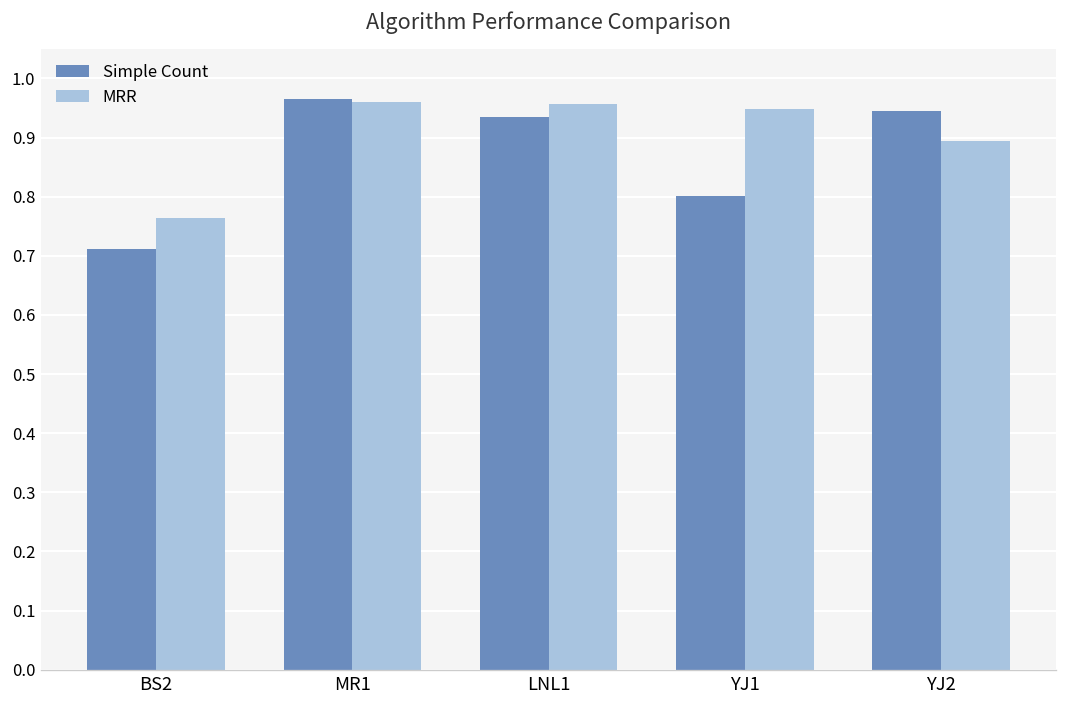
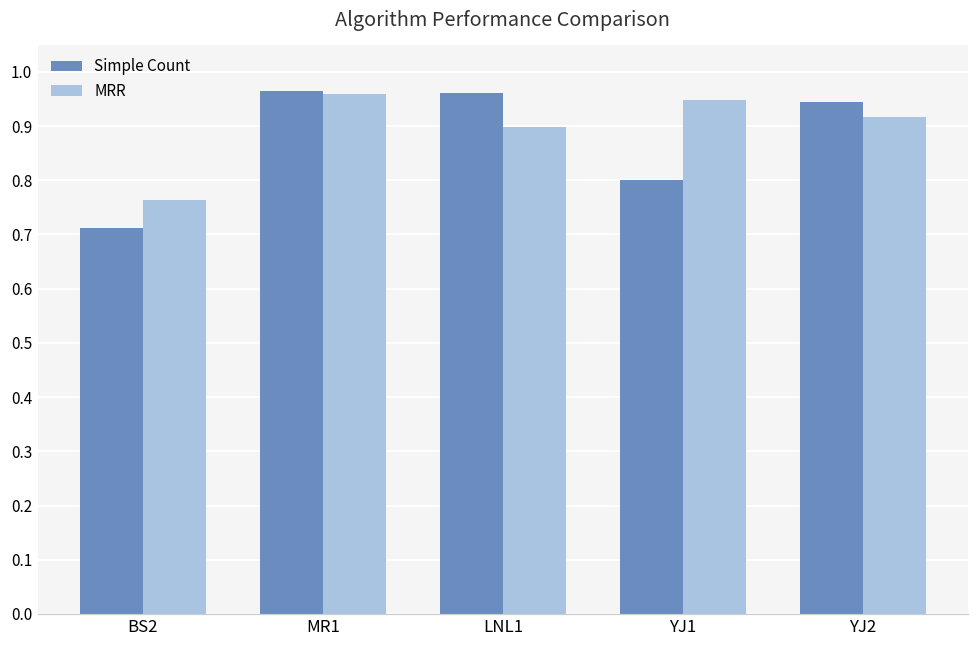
  {
    "Simple Count": {
      "BS2": 0.71,
      "MR1": 0.97,
-     "LNL1": 0.93,
+     "LNL1": 0.96,
      "YJ1": 0.80,
      "YJ2": 0.94
    },
    "MRR": {
      "BS2": 0.76,
      "MR1": 0.96,
-     "LNL1": 0.96,
+     "LNL1": 0.90,
      "YJ1": 0.95,
-     "YJ2": 0.89
+     "YJ2": 0.92
    }
  }
